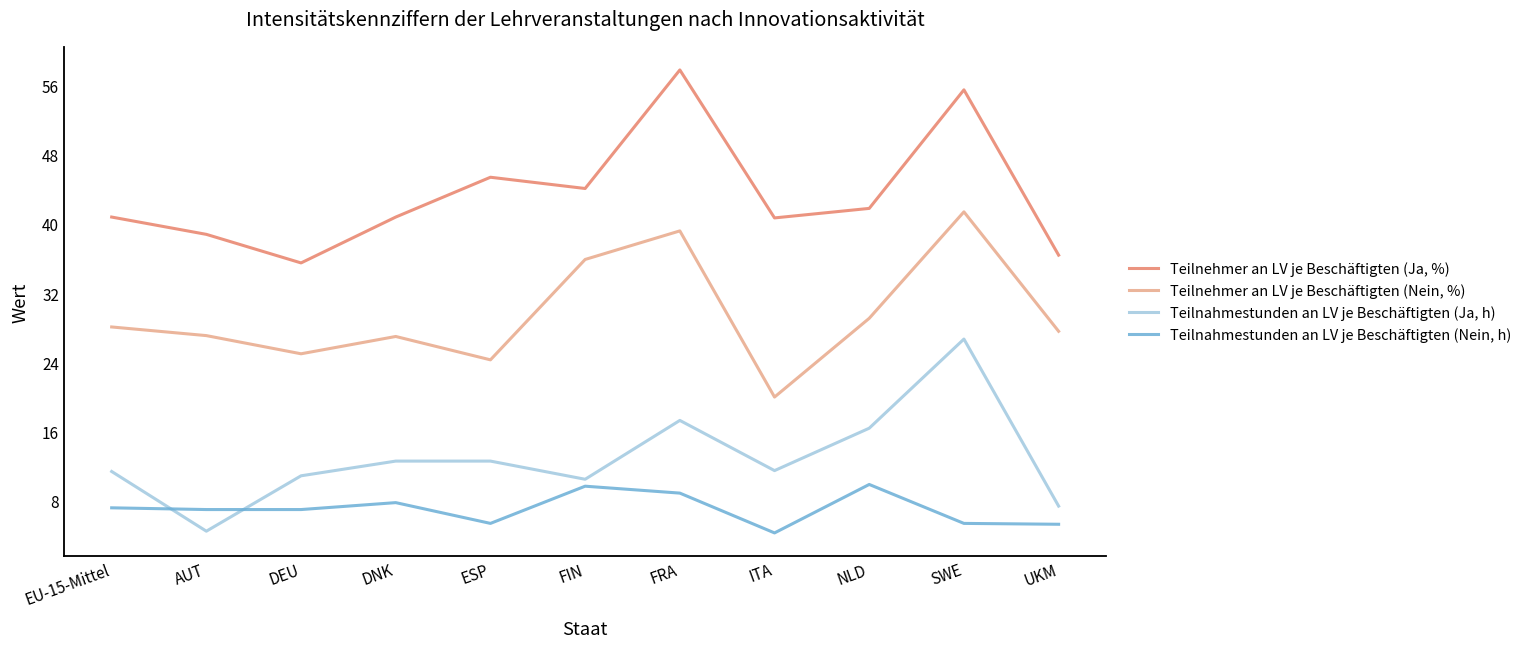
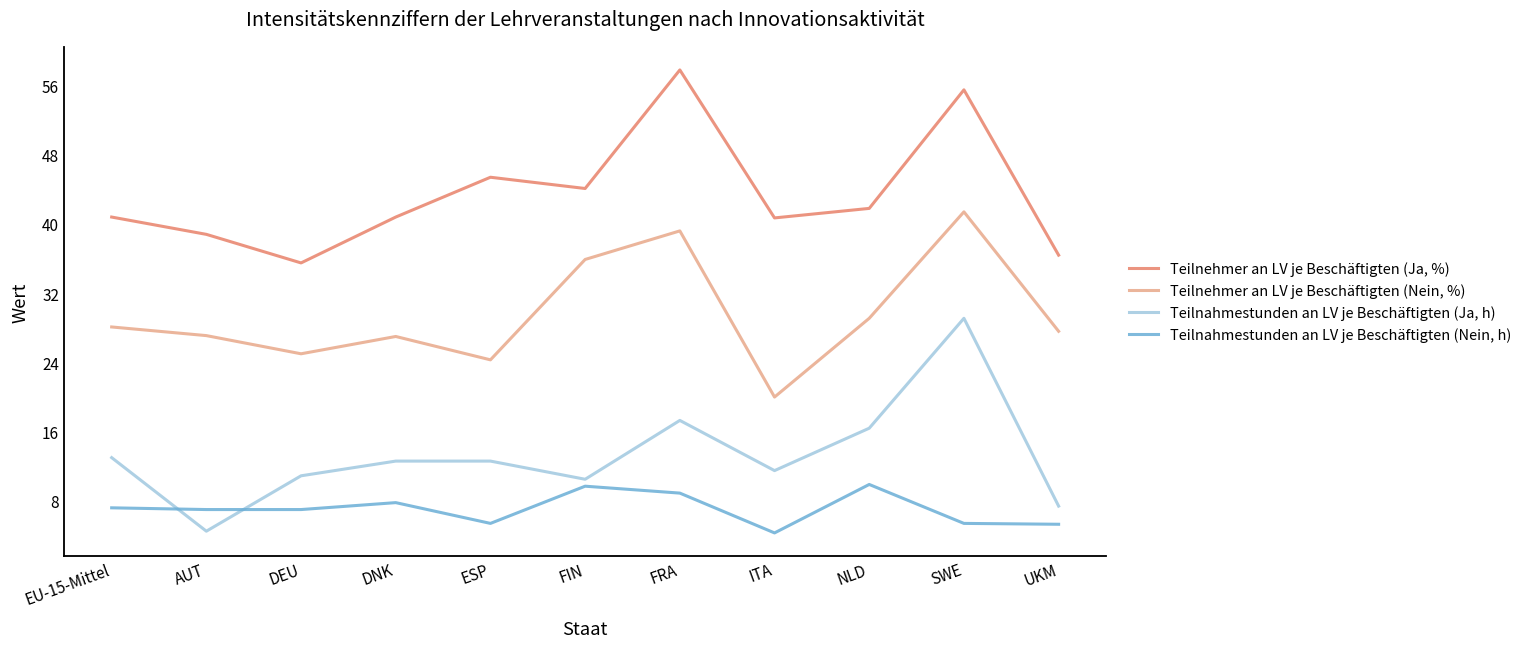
  {
    "Teilnahmestunden an LV je Beschäftigten (Ja, h)": {
-     "EU-15-Mittel": 11,
+     "EU-15-Mittel": 13,
      "AUT": 5,
      "DEU": 11,
      "DNK": 13,
      "ESP": 13,
      "FIN": 11,
      "FRA": 17,
      "ITA": 12,
      "NLD": 16,
-     "SWE": 27,
+     "SWE": 29,
      "UKM": 7
    },
    "Teilnahmestunden an LV je Beschäftigten (Nein, h)": {
      "EU-15-Mittel": 7,
      "AUT": 7,
      "DEU": 7,
      "DNK": 8,
      "ESP": 5,
      "FIN": 10,
      "FRA": 9,
      "ITA": 4,
      "NLD": 10,
      "SWE": 5,
      "UKM": 5
    }
  }
